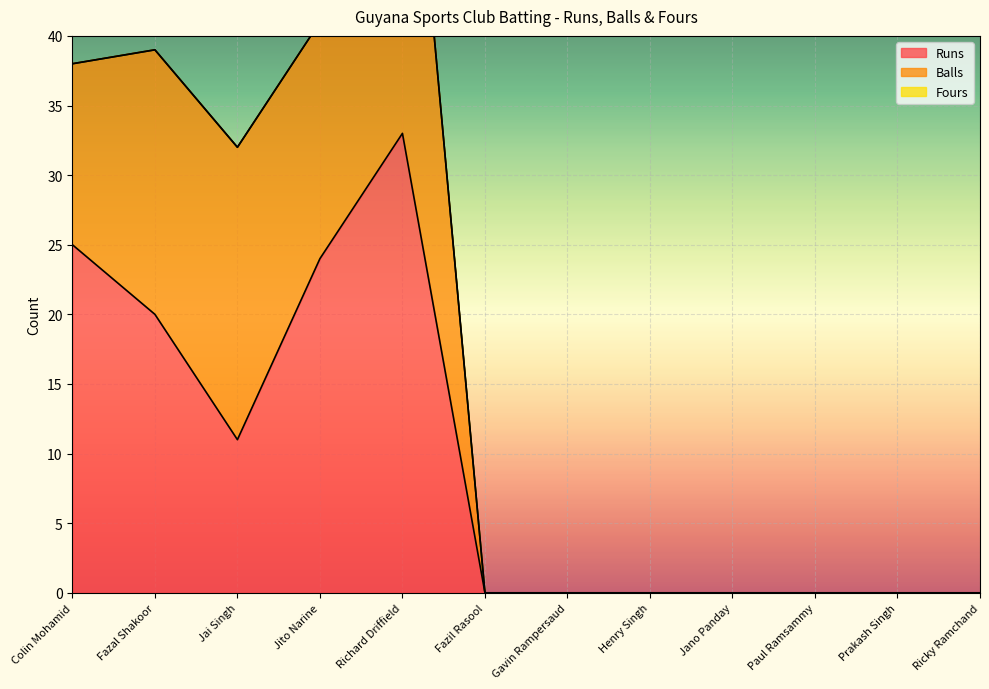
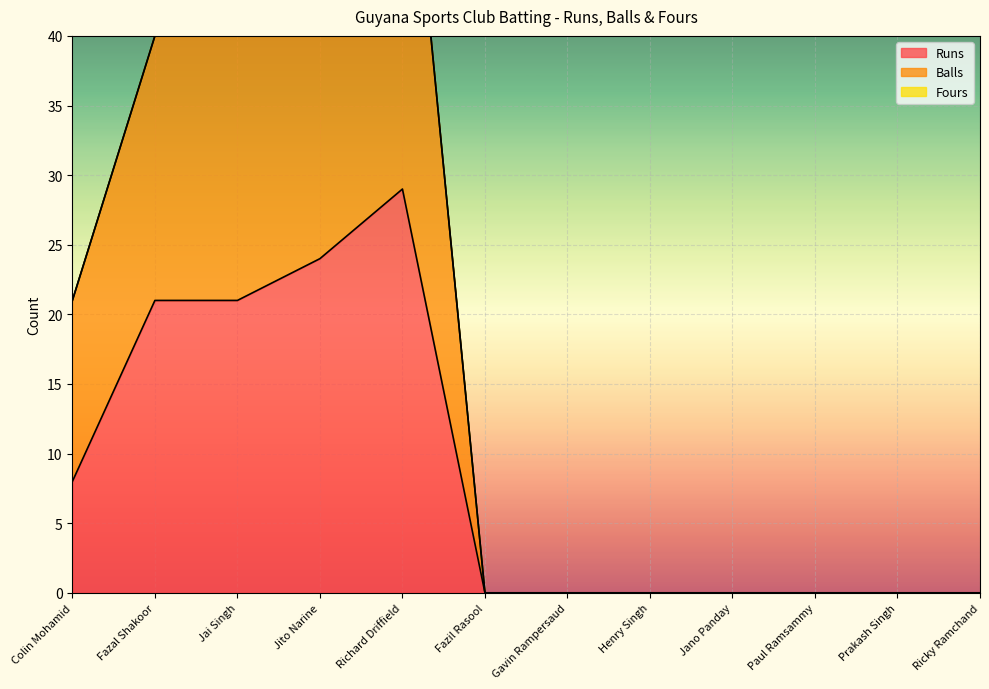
  {
    "Runs": {
-     "Colin Mohamid": 25,
-     "Fazal Shakoor": 20,
-     "Jai Singh": 11,
+     "Colin Mohamid": 8,
+     "Fazal Shakoor": 21,
+     "Jai Singh": 21,
      "Jito Narine": 24,
-     "Richard Driffield": 33
+     "Richard Driffield": 29
    }
  }
